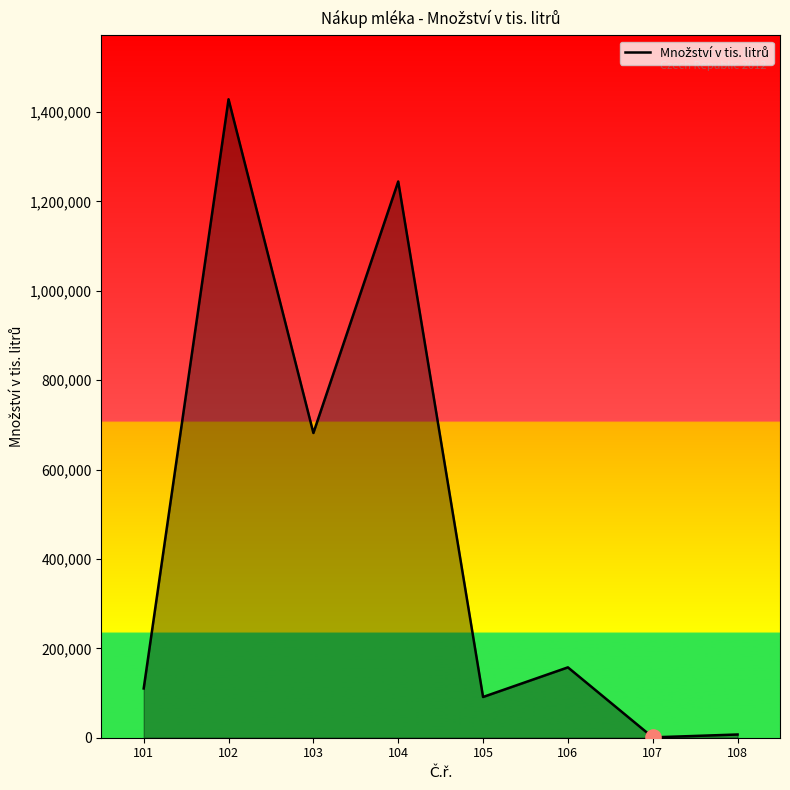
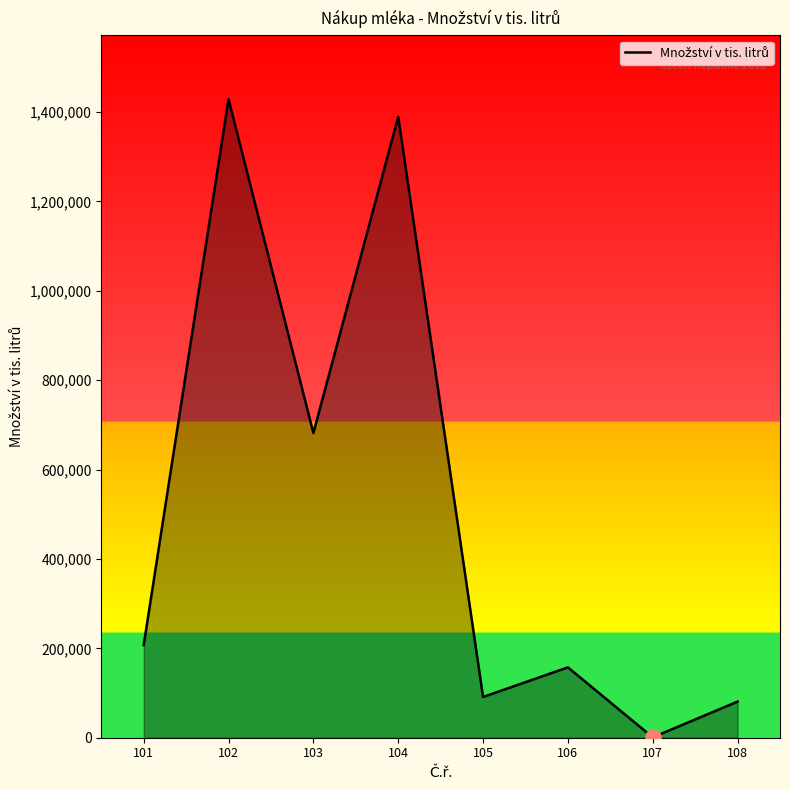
  {
    "Množství v tis. litrů": {
-     "101": "110,000",
+     "101": "210,000",
      "102": "1,430,000",
      "103": "680,000",
-     "104": "1,240,000",
+     "104": "1,390,000",
      "105": "90,000",
      "106": "160,000",
-     "108": "10,000"
+     "108": "80,000"
    }
  }
